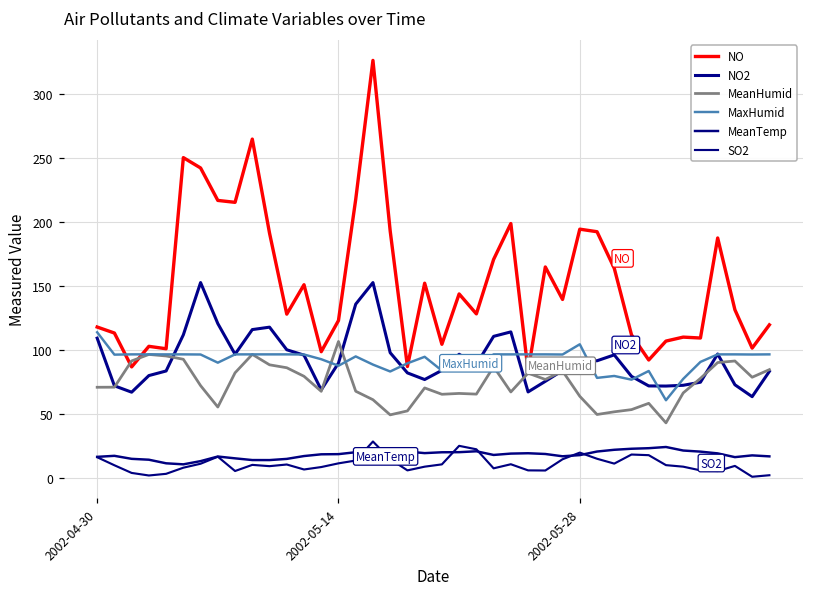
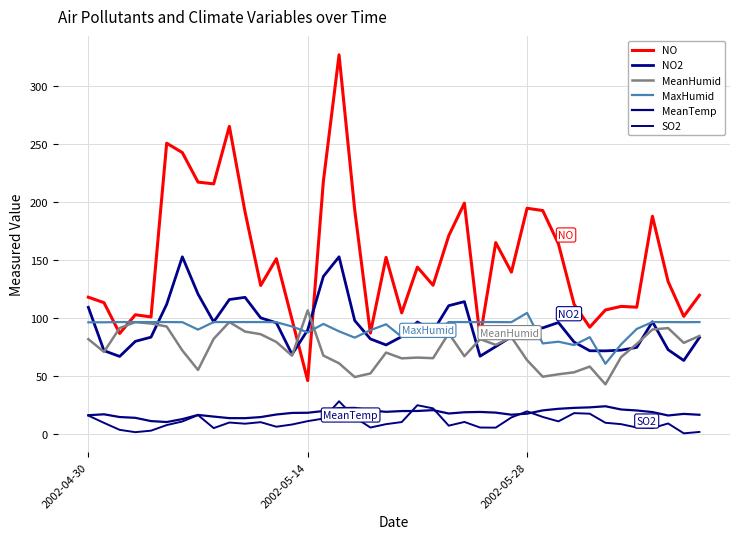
  {
    "NO": {
      "2002-04-30": 118,
-     "2002-05-14": 123,
+     "2002-05-14": 46,
      "2002-05-28": 195
    },
    "MeanHumid": {
-     "2002-04-30": 71,
+     "2002-04-30": 82,
      "2002-05-14": 107,
      "2002-05-28": 64
    },
    "MaxHumid": {
-     "2002-04-30": 114,
+     "2002-04-30": 96,
      "2002-05-28": 104
    }
  }
